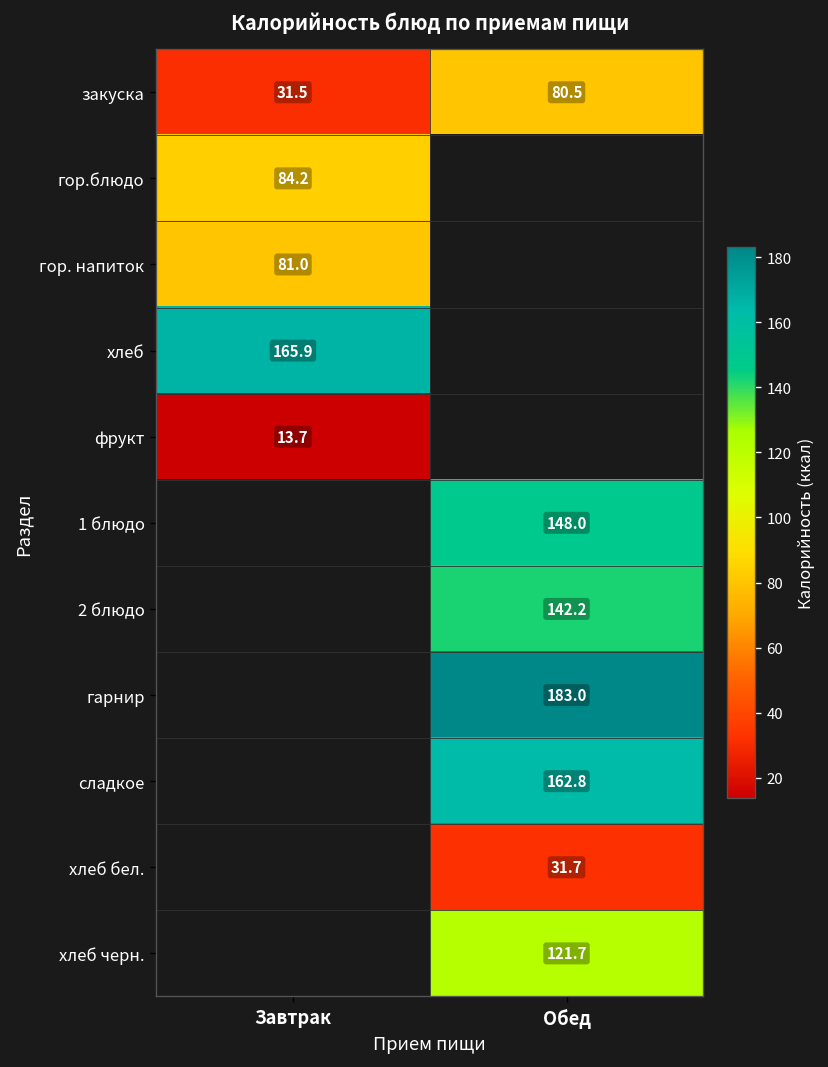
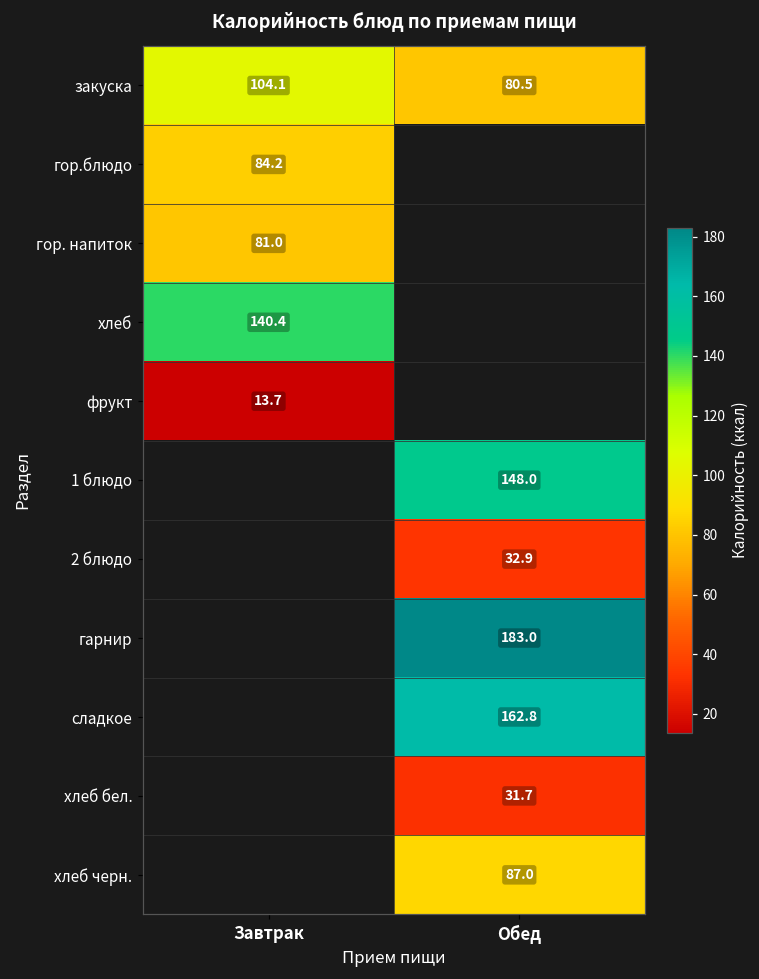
  {
    "закуска": {
-     "Завтрак": 31.5
+     "Завтрак": 104.1
    },
    "хлеб": {
-     "Завтрак": 165.9
+     "Завтрак": 140.4
    },
    "2 блюдо": {
-     "Обед": 142.2
+     "Обед": 32.9
    },
    "хлеб черн.": {
-     "Обед": 121.7
+     "Обед": 87.0
    }
  }
